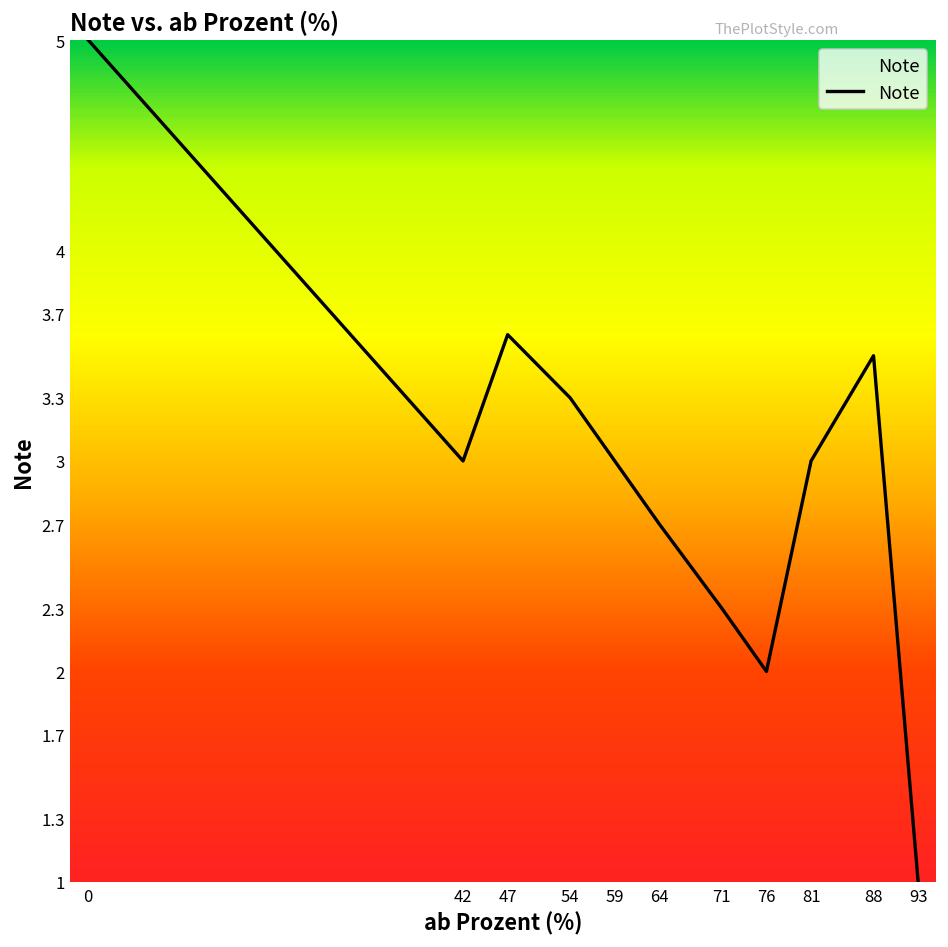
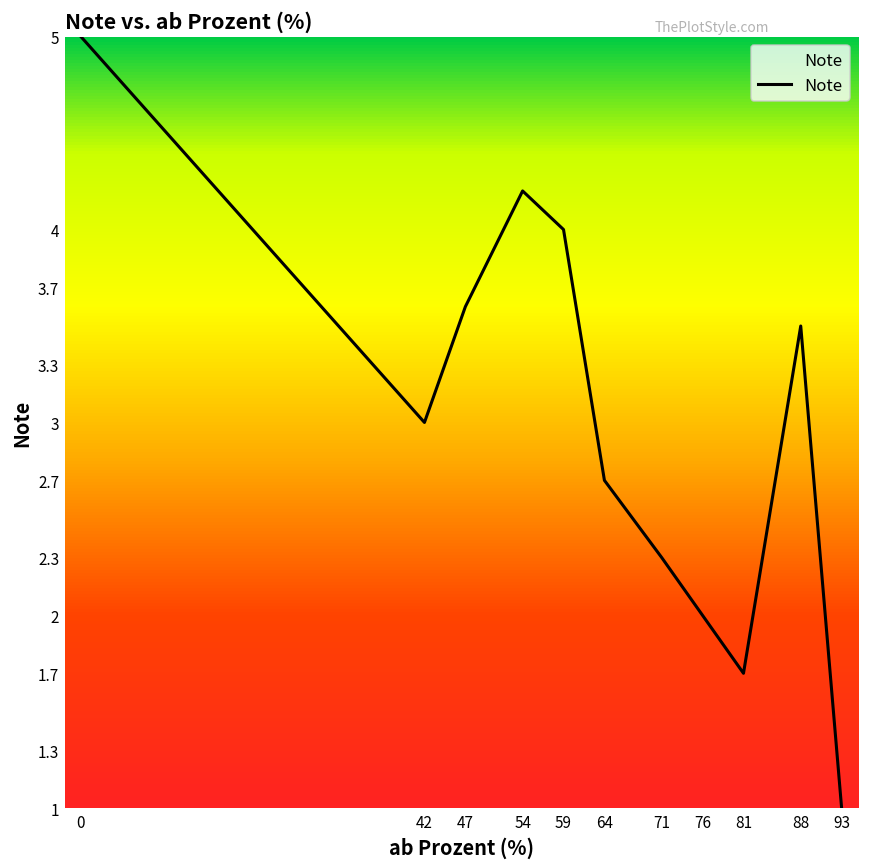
  {
    "0": 5.0,
    "42": 3.0,
    "47": 3.6,
-   "54": 3.3,
-   "59": 3,
+   "54": 4.2,
+   "59": 4,
    "64": 2.7,
    "71": 2.3,
    "76": 2.0,
-   "81": 3.0,
+   "81": 1.7,
    "88": 3.5,
    "93": 1.0
  }
